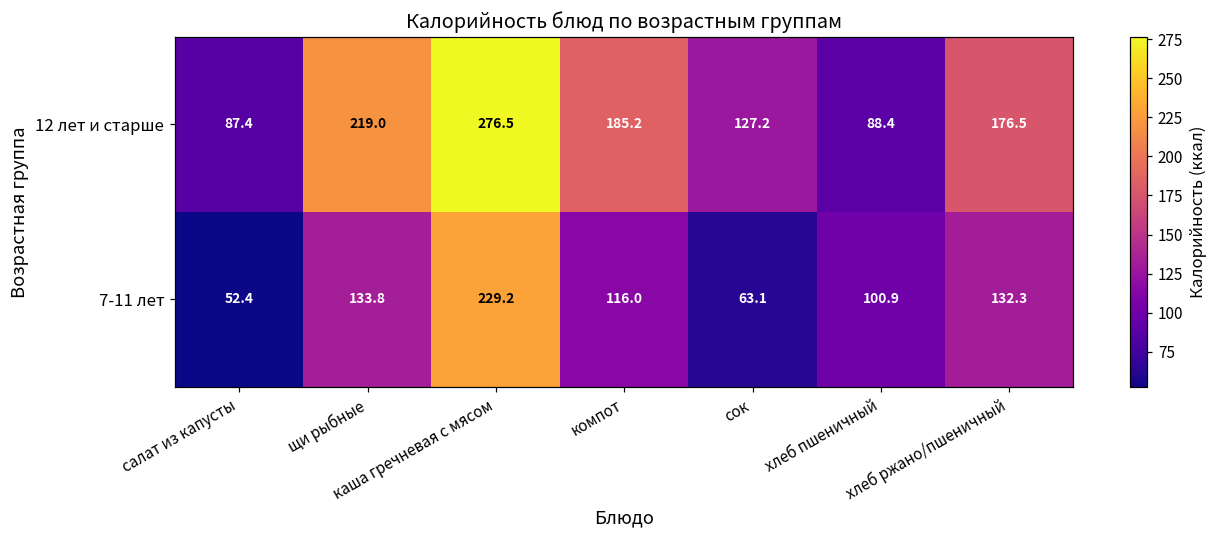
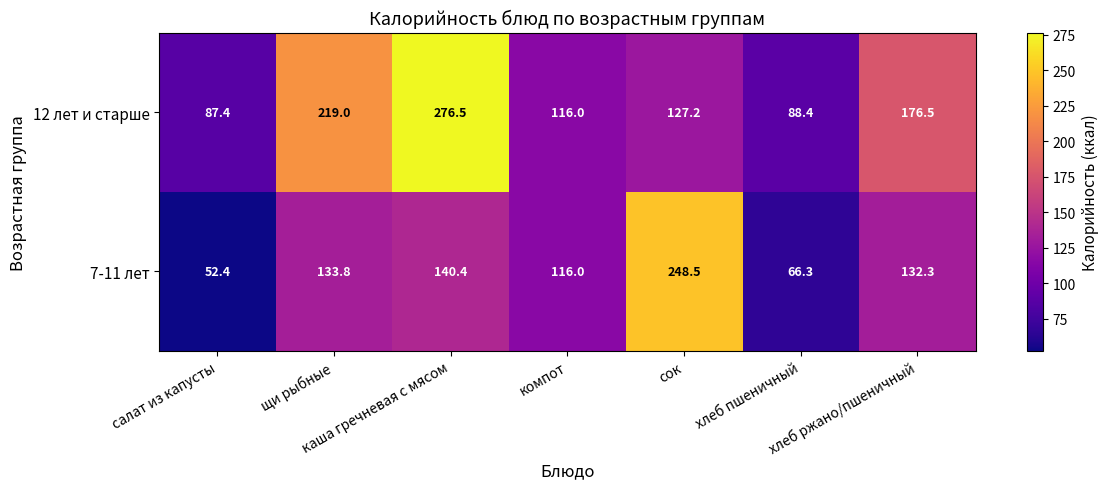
  {
    "12 лет и старше": {
      "салат из капусты": 87.4,
      "щи рыбные": 219.0,
      "каша гречневая с мясом": 276.5,
-     "компот": 185.2,
+     "компот": 116.0,
      "сок": 127.2,
      "хлеб пшеничный": 88.4,
      "хлеб ржано/пшеничный": 176.5
    },
    "7-11 лет": {
      "салат из капусты": 52.4,
      "щи рыбные": 133.8,
-     "каша гречневая с мясом": 229.2,
+     "каша гречневая с мясом": 140.4,
      "компот": 116.0,
-     "сок": 63.1,
-     "хлеб пшеничный": 100.9,
+     "сок": 248.5,
+     "хлеб пшеничный": 66.3,
      "хлеб ржано/пшеничный": 132.3
    }
  }
